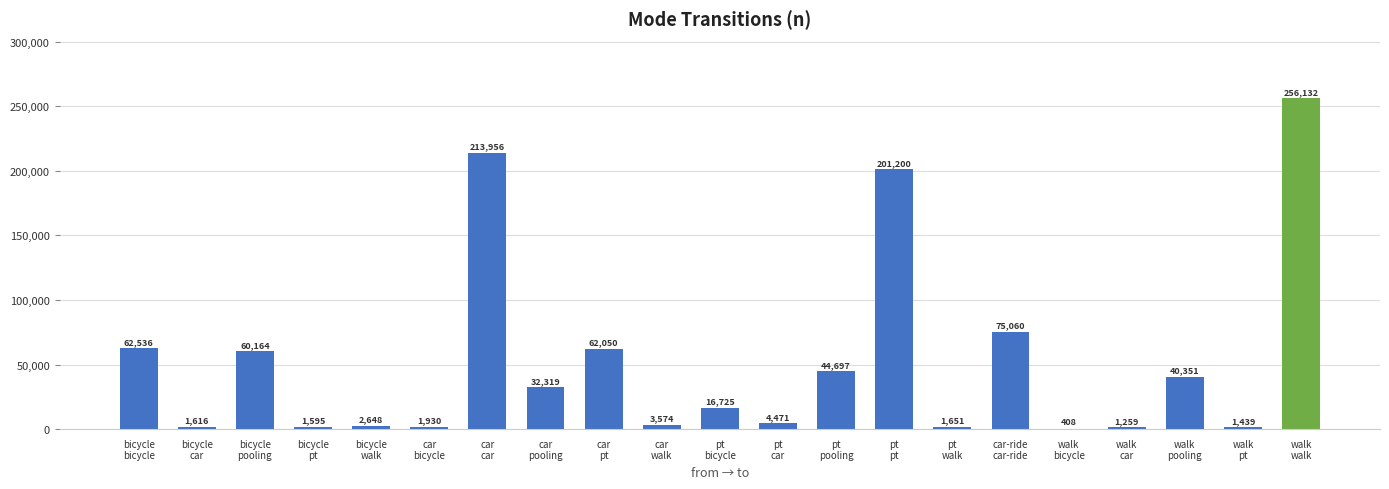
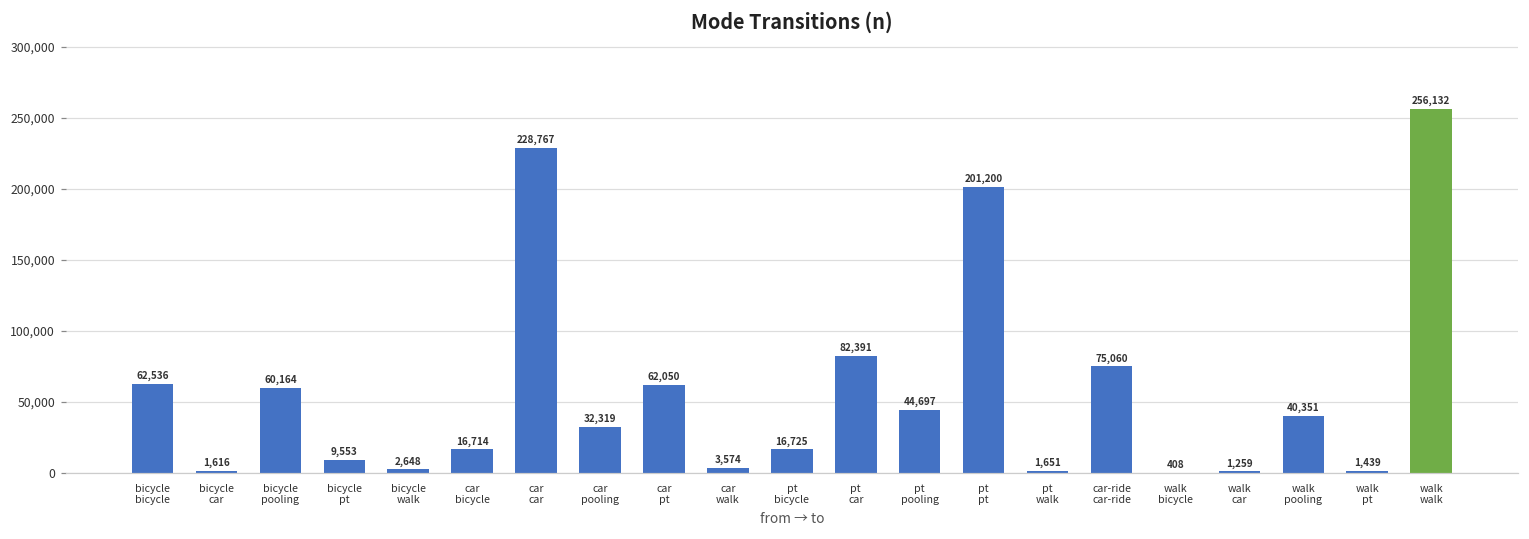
  {
    "bicycle bicycle": "62,536",
    "bicycle car": "1,616",
    "bicycle pooling": "60,164",
-   "bicycle pt": "1,595",
+   "bicycle pt": "9,553",
    "bicycle walk": "2,648",
-   "car bicycle": "1,930",
-   "car car": "213,956",
+   "car bicycle": "16,714",
+   "car car": "228,767",
    "car pooling": "32,319",
    "car pt": "62,050",
    "car walk": "3,574",
    "pt bicycle": "16,725",
-   "pt car": "4,471",
+   "pt car": "82,391",
    "pt pooling": "44,697",
    "pt pt": "201,200",
    "pt walk": "1,651",
    "car-ride car-ride": "75,060",
    "walk bicycle": "408",
    "walk car": "1,259",
    "walk pooling": "40,351",
    "walk pt": "1,439",
    "walk walk": "256,132"
  }
